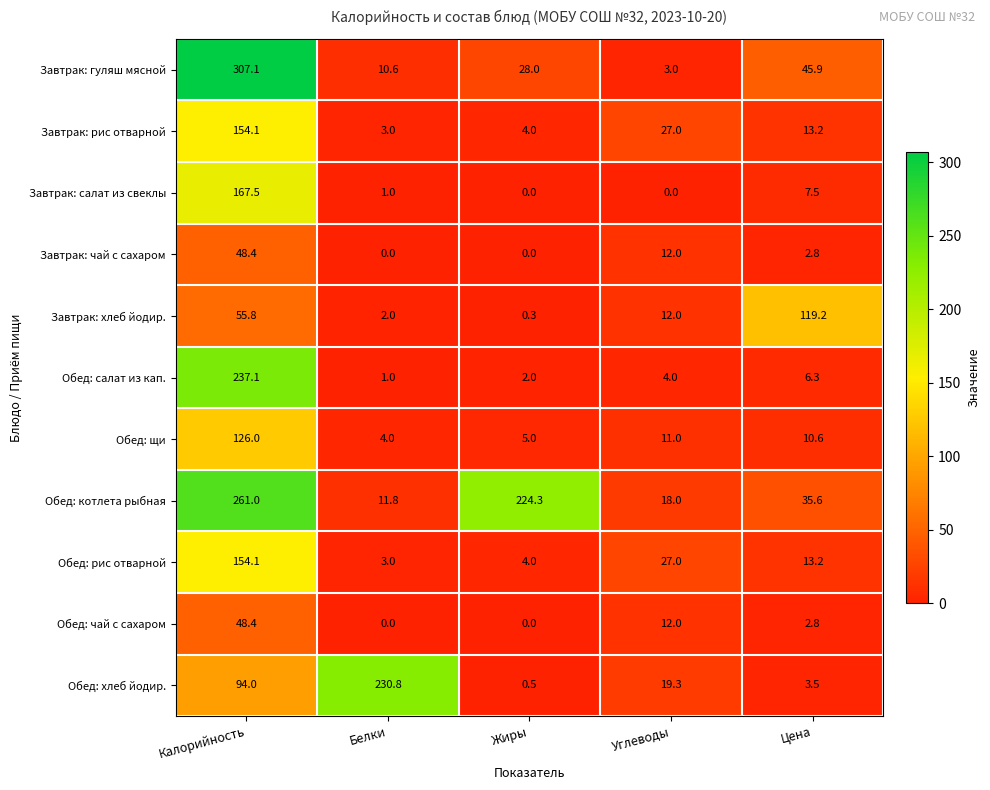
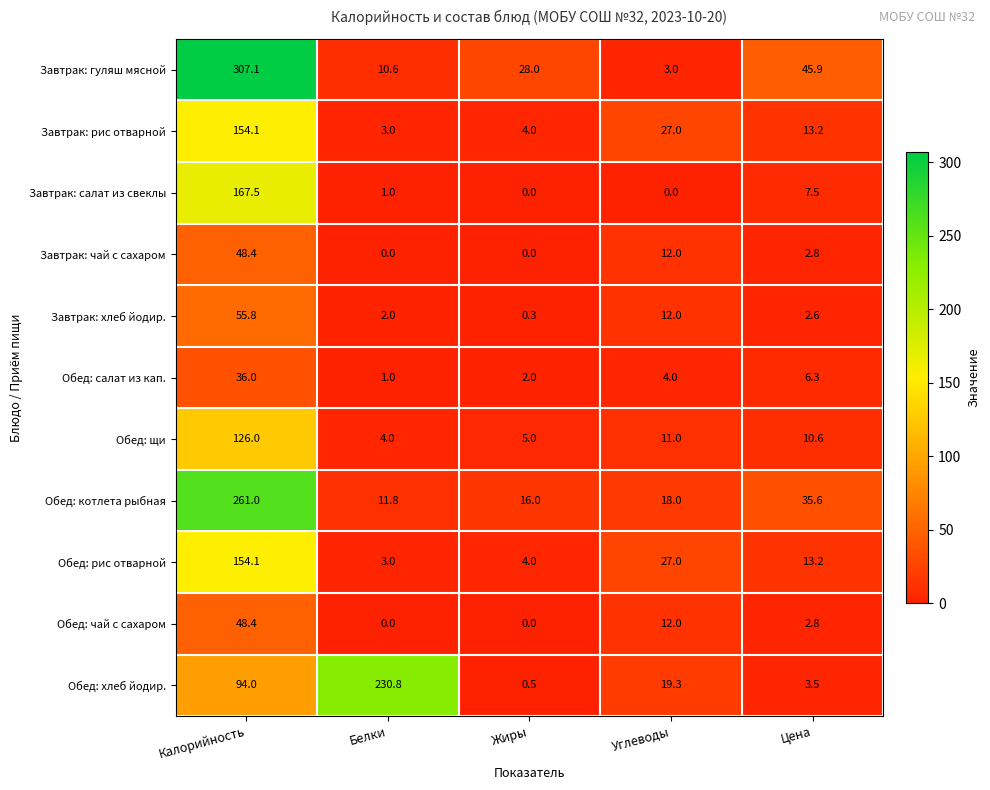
  {
    "Завтрак: гуляш мясной": {
      "Калорийность": 307.1,
      "Белки": 10.6,
      "Жиры": 28.0,
      "Углеводы": 3.0,
      "Цена": 45.9
    },
    "Завтрак: рис отварной": {
      "Калорийность": 154.1,
      "Белки": 3.0,
      "Жиры": 4.0,
      "Углеводы": 27.0,
      "Цена": 13.2
    },
    "Завтрак: салат из свеклы": {
      "Калорийность": 167.5,
      "Белки": 1.0,
      "Жиры": 0.0,
      "Углеводы": 0.0,
      "Цена": 7.5
    },
    "Завтрак: чай с сахаром": {
      "Калорийность": 48.4,
      "Белки": 0.0,
      "Жиры": 0.0,
      "Углеводы": 12.0,
      "Цена": 2.8
    },
    "Завтрак: хлеб йодир.": {
      "Калорийность": 55.8,
      "Белки": 2.0,
      "Жиры": 0.3,
      "Углеводы": 12.0,
-     "Цена": 119.2
+     "Цена": 2.6
    },
    "Обед: салат из кап.": {
-     "Калорийность": 237.1,
+     "Калорийность": 36.0,
      "Белки": 1.0,
      "Жиры": 2.0,
      "Углеводы": 4.0,
      "Цена": 6.3
    },
    "Обед: щи": {
      "Калорийность": 126.0,
      "Белки": 4.0,
      "Жиры": 5.0,
      "Углеводы": 11.0,
      "Цена": 10.6
    },
    "Обед: котлета рыбная": {
      "Калорийность": 261.0,
      "Белки": 11.8,
-     "Жиры": 224.3,
+     "Жиры": 16.0,
      "Углеводы": 18.0,
      "Цена": 35.6
    },
    "Обед: рис отварной": {
      "Калорийность": 154.1,
      "Белки": 3.0,
      "Жиры": 4.0,
      "Углеводы": 27.0,
      "Цена": 13.2
    },
    "Обед: чай с сахаром": {
      "Калорийность": 48.4,
      "Белки": 0.0,
      "Жиры": 0.0,
      "Углеводы": 12.0,
      "Цена": 2.8
    },
    "Обед: хлеб йодир.": {
      "Калорийность": 94.0,
      "Белки": 230.8,
      "Жиры": 0.5,
      "Углеводы": 19.3,
      "Цена": 3.5
    }
  }
